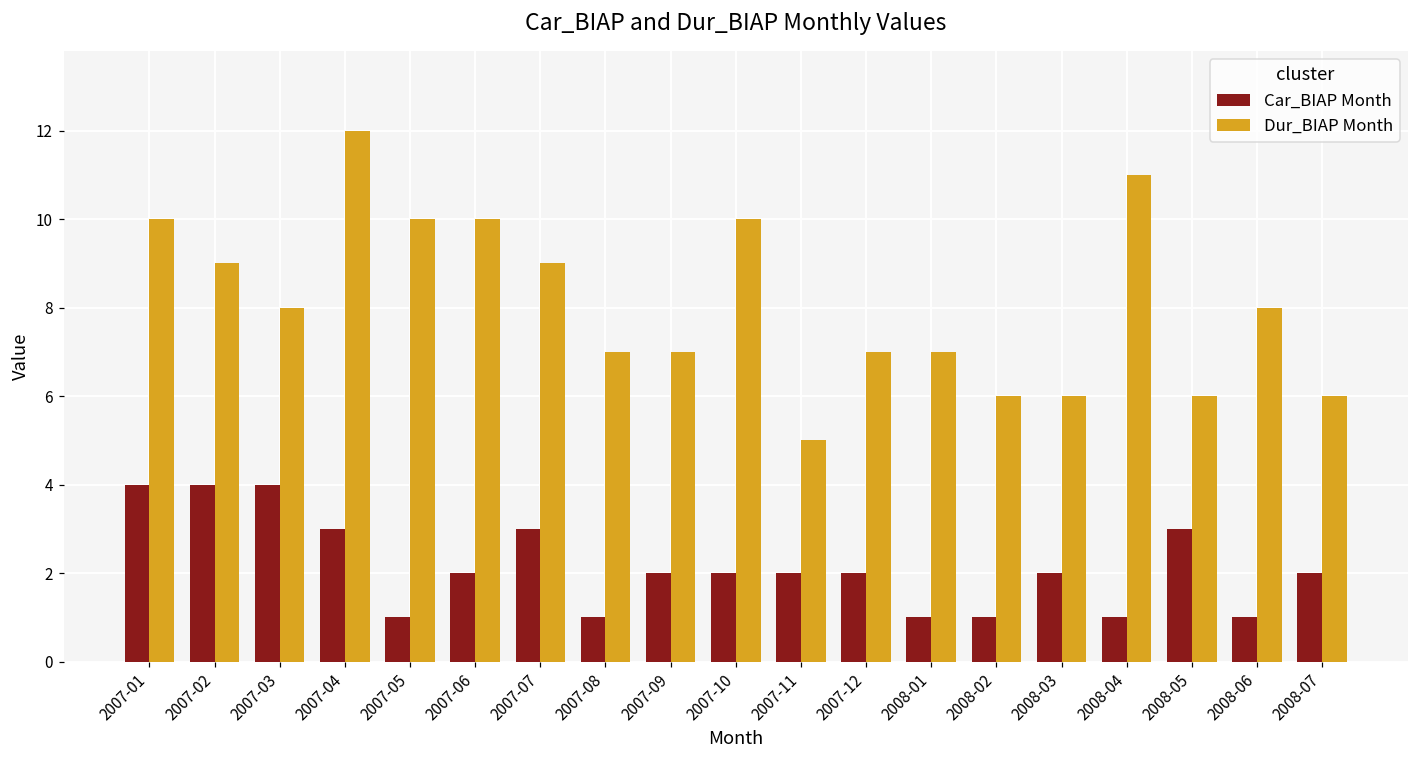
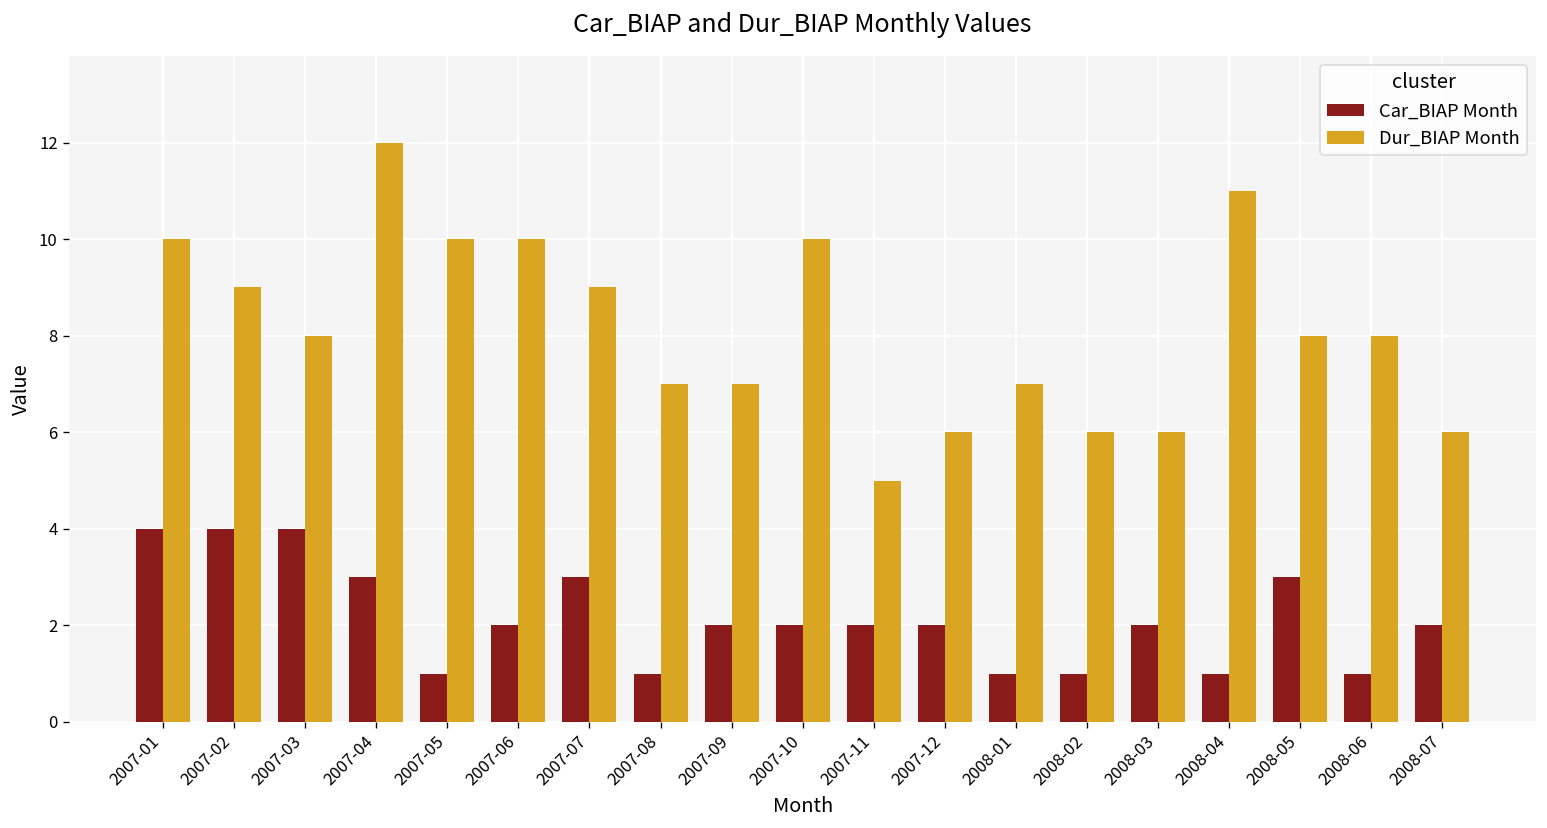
  {
    "Car_BIAP Month": {
      "2007-01": 4,
      "2007-02": 4,
      "2007-03": 4,
      "2007-04": 3,
      "2007-05": 1,
      "2007-06": 2,
      "2007-07": 3,
      "2007-08": 1,
      "2007-09": 2,
      "2007-10": 2,
      "2007-11": 2,
      "2007-12": 2,
      "2008-01": 1,
      "2008-02": 1,
      "2008-03": 2,
      "2008-04": 1,
      "2008-05": 3,
      "2008-06": 1,
      "2008-07": 2
    },
    "Dur_BIAP Month": {
      "2007-01": 10,
      "2007-02": 9,
      "2007-03": 8,
      "2007-04": 12,
      "2007-05": 10,
      "2007-06": 10,
      "2007-07": 9,
      "2007-08": 7,
      "2007-09": 7,
      "2007-10": 10,
      "2007-11": 5,
-     "2007-12": 7,
+     "2007-12": 6,
      "2008-01": 7,
      "2008-02": 6,
      "2008-03": 6,
      "2008-04": 11,
-     "2008-05": 6,
+     "2008-05": 8,
      "2008-06": 8,
      "2008-07": 6
    }
  }
